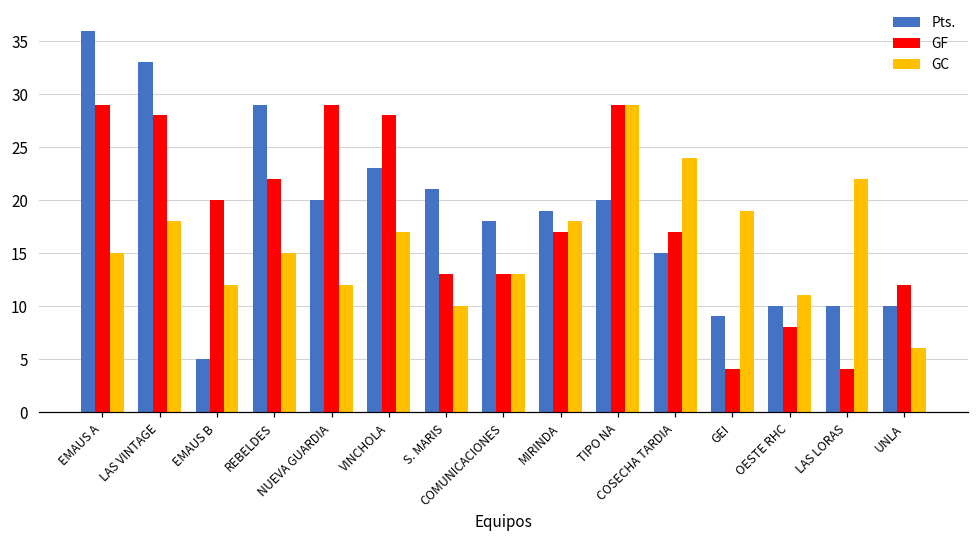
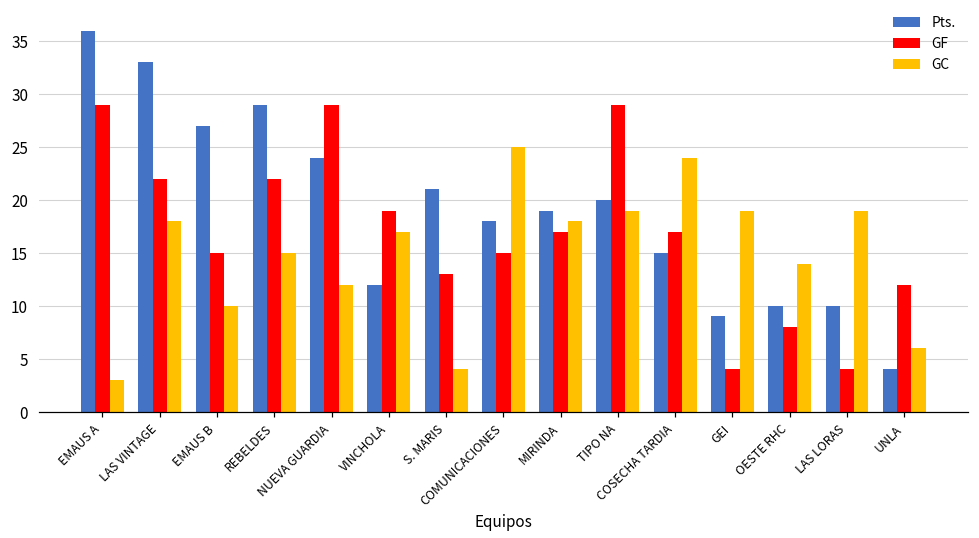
  {
    "Pts.": {
      "EMAUS A": 36,
      "LAS VINTAGE": 33,
-     "EMAUS B": 5,
+     "EMAUS B": 27,
      "REBELDES": 29,
-     "NUEVA GUARDIA": 20,
-     "VINCHOLA": 23,
+     "NUEVA GUARDIA": 24,
+     "VINCHOLA": 12,
      "S. MARIS": 21,
      "COMUNICACIONES": 18,
      "MIRINDA": 19,
      "TIPO NA": 20,
      "COSECHA TARDIA": 15,
      "GEI": 9,
      "OESTE RHC": 10,
      "LAS LORAS": 10,
-     "UNLA": 10
+     "UNLA": 4
    },
    "GF": {
      "EMAUS A": 29,
-     "LAS VINTAGE": 28,
-     "EMAUS B": 20,
+     "LAS VINTAGE": 22,
+     "EMAUS B": 15,
      "REBELDES": 22,
      "NUEVA GUARDIA": 29,
-     "VINCHOLA": 28,
+     "VINCHOLA": 19,
      "S. MARIS": 13,
-     "COMUNICACIONES": 13,
+     "COMUNICACIONES": 15,
      "MIRINDA": 17,
      "TIPO NA": 29,
      "COSECHA TARDIA": 17,
      "GEI": 4,
      "OESTE RHC": 8,
      "LAS LORAS": 4,
      "UNLA": 12
    },
    "GC": {
-     "EMAUS A": 15,
+     "EMAUS A": 3,
      "LAS VINTAGE": 18,
-     "EMAUS B": 12,
+     "EMAUS B": 10,
      "REBELDES": 15,
      "NUEVA GUARDIA": 12,
      "VINCHOLA": 17,
-     "S. MARIS": 10,
-     "COMUNICACIONES": 13,
+     "S. MARIS": 4,
+     "COMUNICACIONES": 25,
      "MIRINDA": 18,
-     "TIPO NA": 29,
+     "TIPO NA": 19,
      "COSECHA TARDIA": 24,
      "GEI": 19,
-     "OESTE RHC": 11,
-     "LAS LORAS": 22,
+     "OESTE RHC": 14,
+     "LAS LORAS": 19,
      "UNLA": 6
    }
  }
